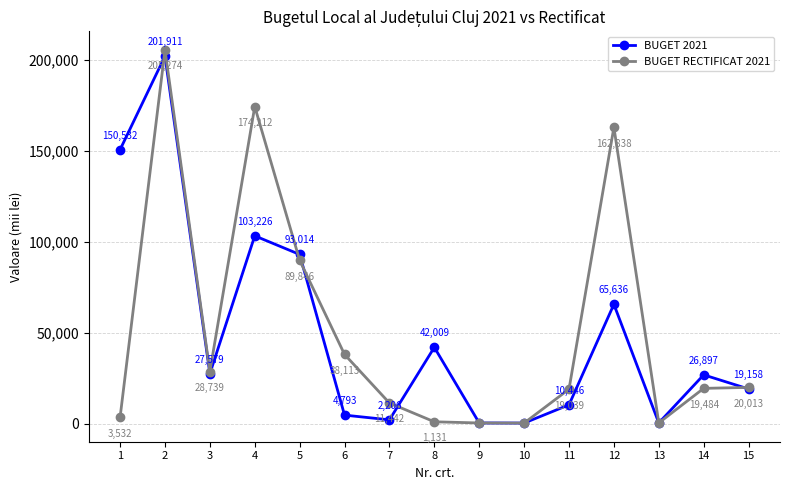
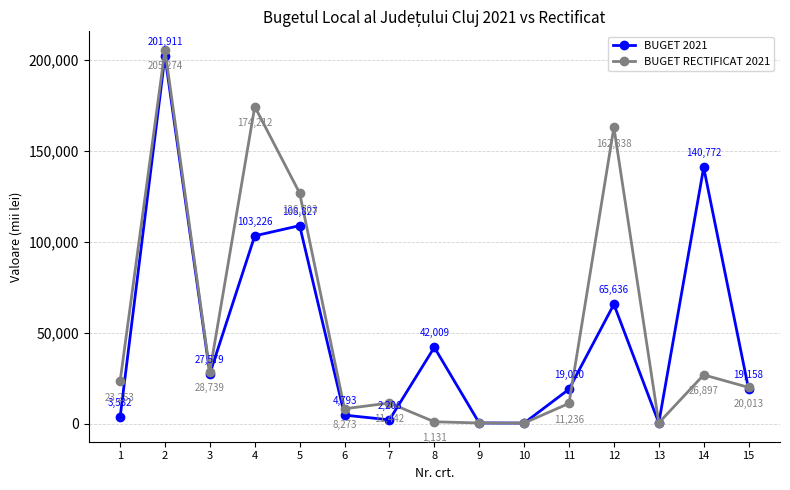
  {
    "BUGET 2021": {
-     "1": "150,532",
+     "1": "3,532",
      "2": "201,911",
      "4": "103,226",
-     "5": "93,014",
+     "5": "108,827",
      "6": "4,793",
      "8": "42,009",
-     "11": "10,446",
+     "11": "19,020",
      "12": "65,636",
-     "14": "26,897"
+     "14": "140,772"
    },
    "BUGET RECTIFICAT 2021": {
-     "1": "3,532",
+     "1": "23,253",
      "2": "205,274",
      "4": "174,212",
-     "5": "89,846",
-     "6": "38,113",
+     "5": "126,703",
+     "6": "8,273",
      "8": "1,131",
-     "11": "19,039",
+     "11": "11,236",
      "12": "162,838",
-     "14": "19,484"
+     "14": "26,897"
    }
  }
